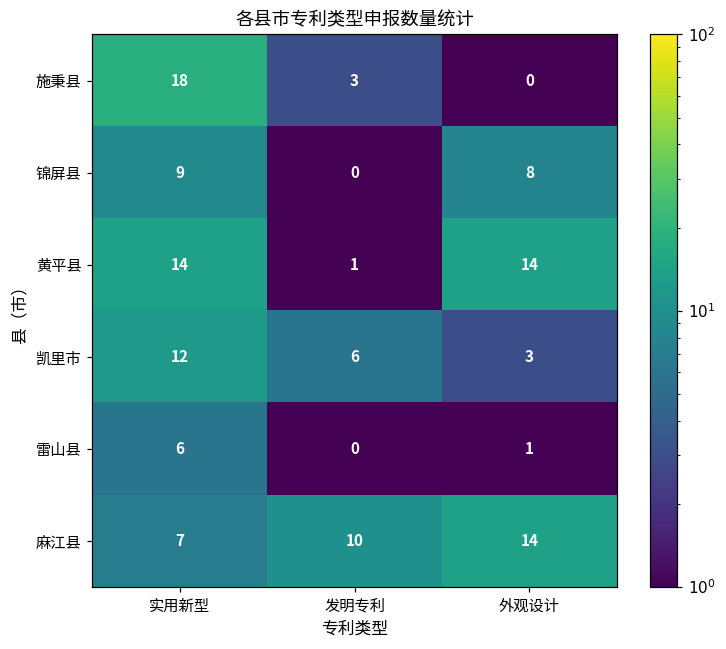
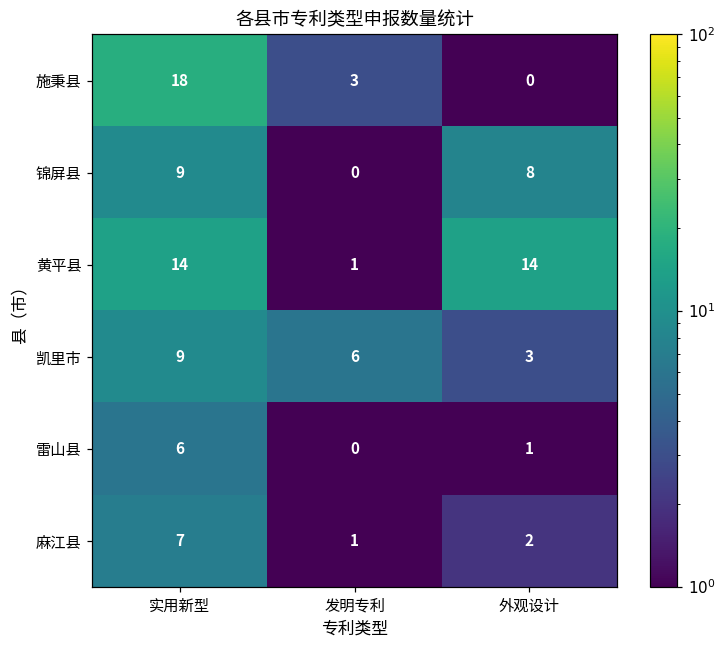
  {
    "施秉县": {
      "实用新型": 18,
      "发明专利": 3,
      "外观设计": 0
    },
    "锦屏县": {
      "实用新型": 9,
      "发明专利": 0,
      "外观设计": 8
    },
    "黄平县": {
      "实用新型": 14,
      "发明专利": 1,
      "外观设计": 14
    },
    "凯里市": {
-     "实用新型": 12,
+     "实用新型": 9,
      "发明专利": 6,
      "外观设计": 3
    },
    "雷山县": {
      "实用新型": 6,
      "发明专利": 0,
      "外观设计": 1
    },
    "麻江县": {
      "实用新型": 7,
-     "发明专利": 10,
-     "外观设计": 14
+     "发明专利": 1,
+     "外观设计": 2
    }
  }
